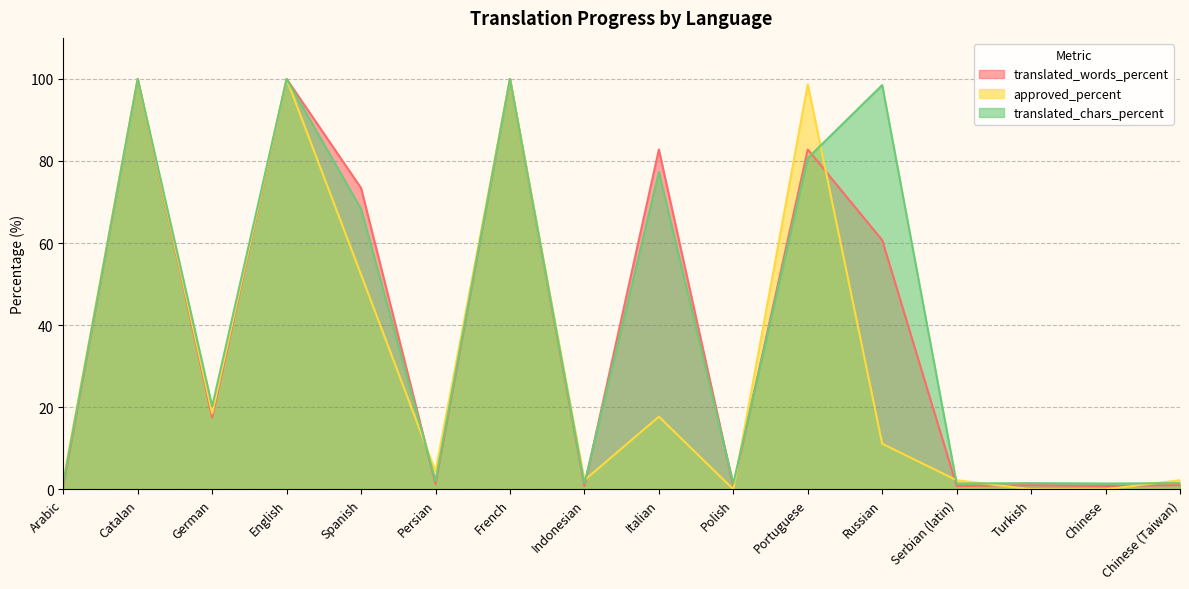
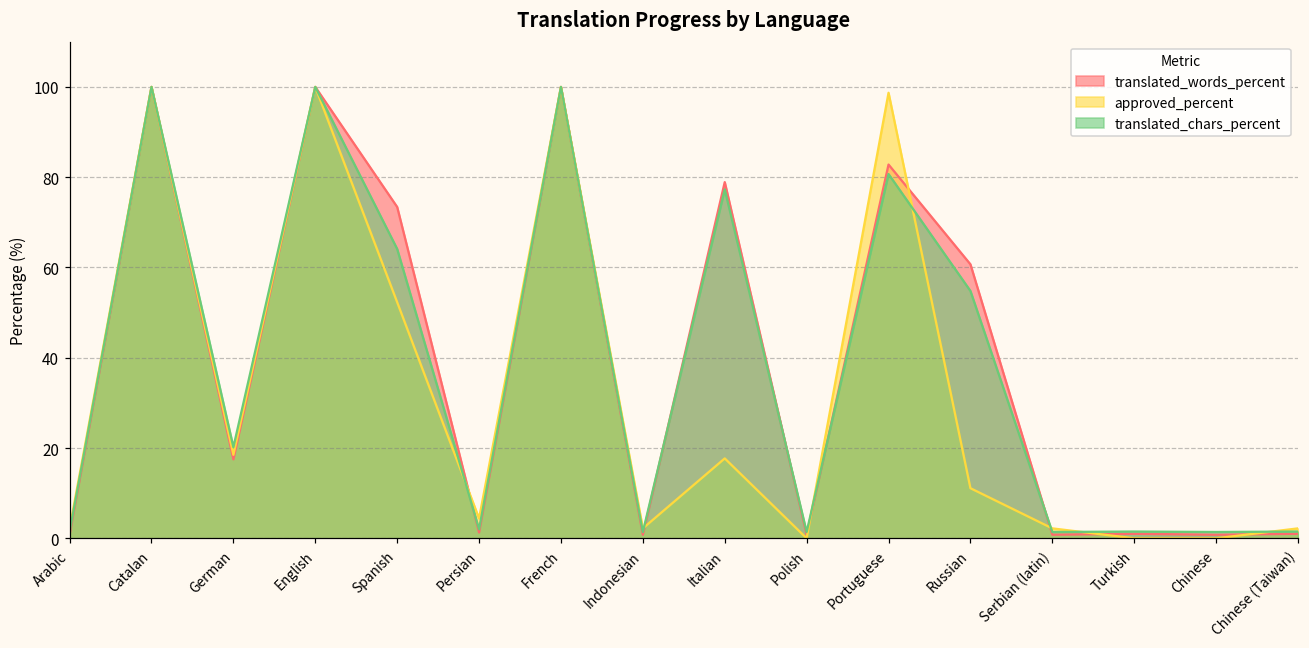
  {
    "translated_words_percent": {
      "German": 18,
      "Spanish": 73,
      "Persian": 1,
-     "Italian": 83,
+     "Italian": 79,
      "Portuguese": 83,
      "Russian": 61
    },
    "approved_percent": {
      "Arabic": 2,
      "German": 19,
      "Spanish": 52,
      "Persian": 4,
      "Indonesian": 2,
      "Italian": 18,
      "Polish": 0,
      "Portuguese": 99,
      "Russian": 11,
      "Serbian (latin)": 2,
      "Turkish": 0,
      "Chinese": 0,
      "Chinese (Taiwan)": 2
    },
    "translated_chars_percent": {
      "German": 20,
-     "Spanish": 68,
+     "Spanish": 64,
      "Persian": 2,
      "Italian": 77,
      "Portuguese": 81,
-     "Russian": 99
+     "Russian": 55
    }
  }
